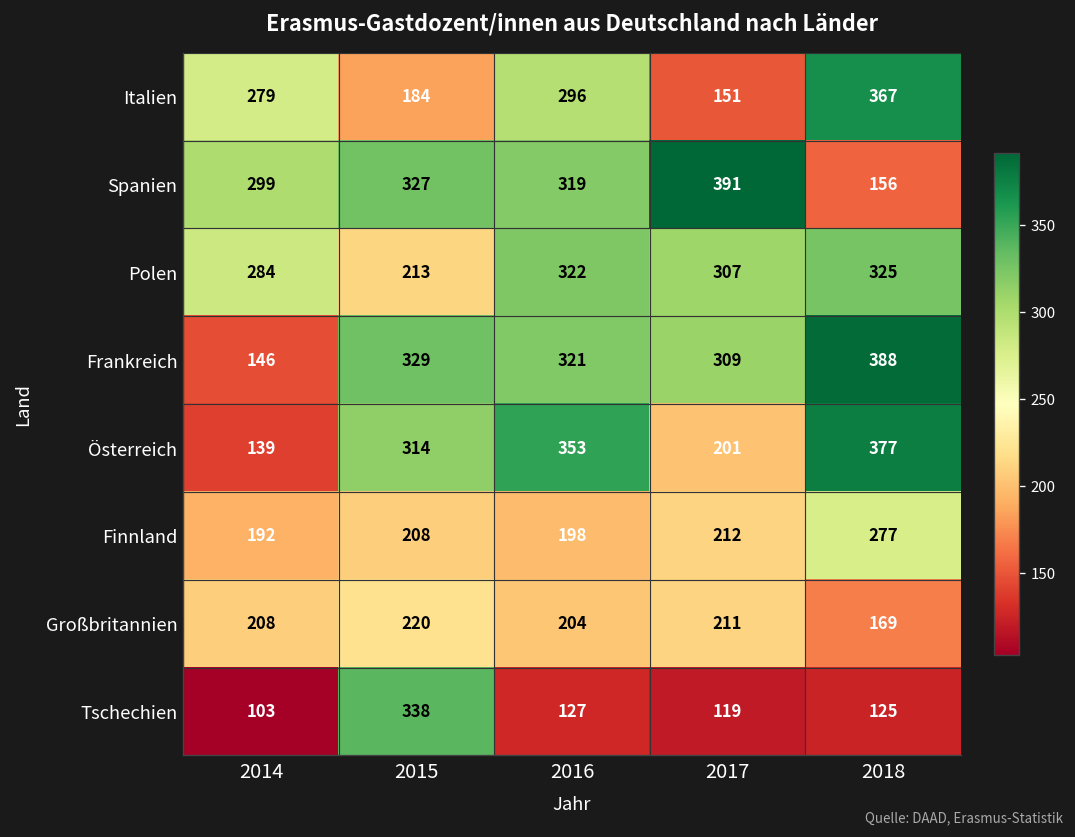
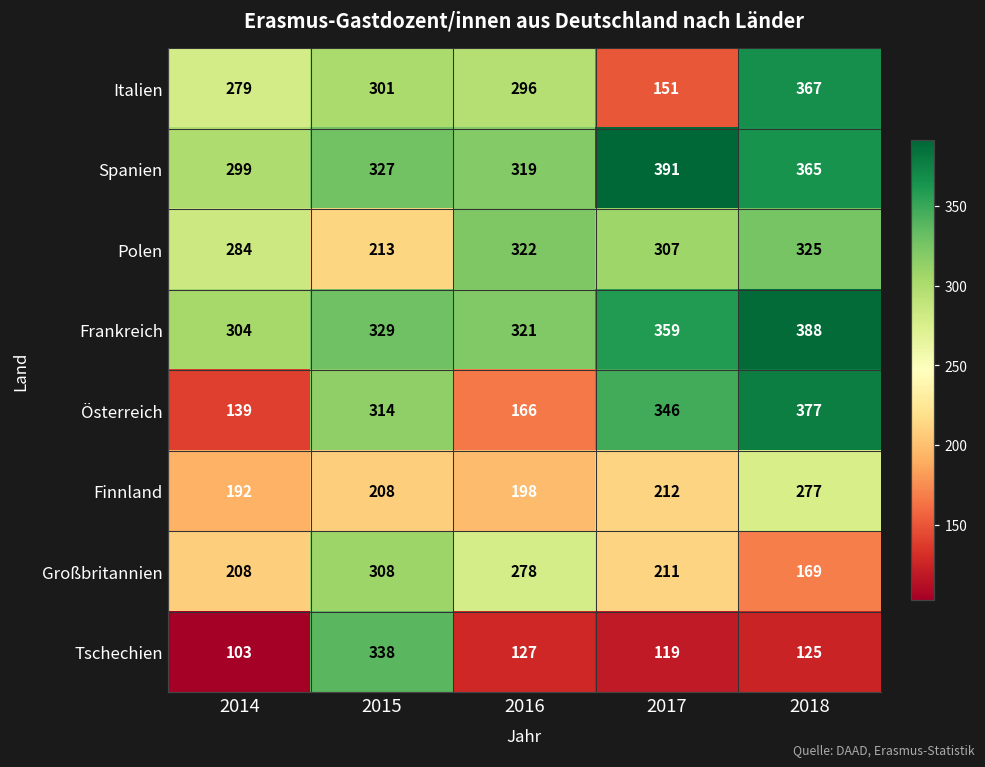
  {
    "Italien": {
      "2014": 279,
-     "2015": 184,
+     "2015": 301,
      "2016": 296,
      "2017": 151,
      "2018": 367
    },
    "Spanien": {
      "2014": 299,
      "2015": 327,
      "2016": 319,
      "2017": 391,
-     "2018": 156
+     "2018": 365
    },
    "Polen": {
      "2014": 284,
      "2015": 213,
      "2016": 322,
      "2017": 307,
      "2018": 325
    },
    "Frankreich": {
-     "2014": 146,
+     "2014": 304,
      "2015": 329,
      "2016": 321,
-     "2017": 309,
+     "2017": 359,
      "2018": 388
    },
    "Österreich": {
      "2014": 139,
      "2015": 314,
-     "2016": 353,
-     "2017": 201,
+     "2016": 166,
+     "2017": 346,
      "2018": 377
    },
    "Finnland": {
      "2014": 192,
      "2015": 208,
      "2016": 198,
      "2017": 212,
      "2018": 277
    },
    "Großbritannien": {
      "2014": 208,
-     "2015": 220,
-     "2016": 204,
+     "2015": 308,
+     "2016": 278,
      "2017": 211,
      "2018": 169
    },
    "Tschechien": {
      "2014": 103,
      "2015": 338,
      "2016": 127,
      "2017": 119,
      "2018": 125
    }
  }
